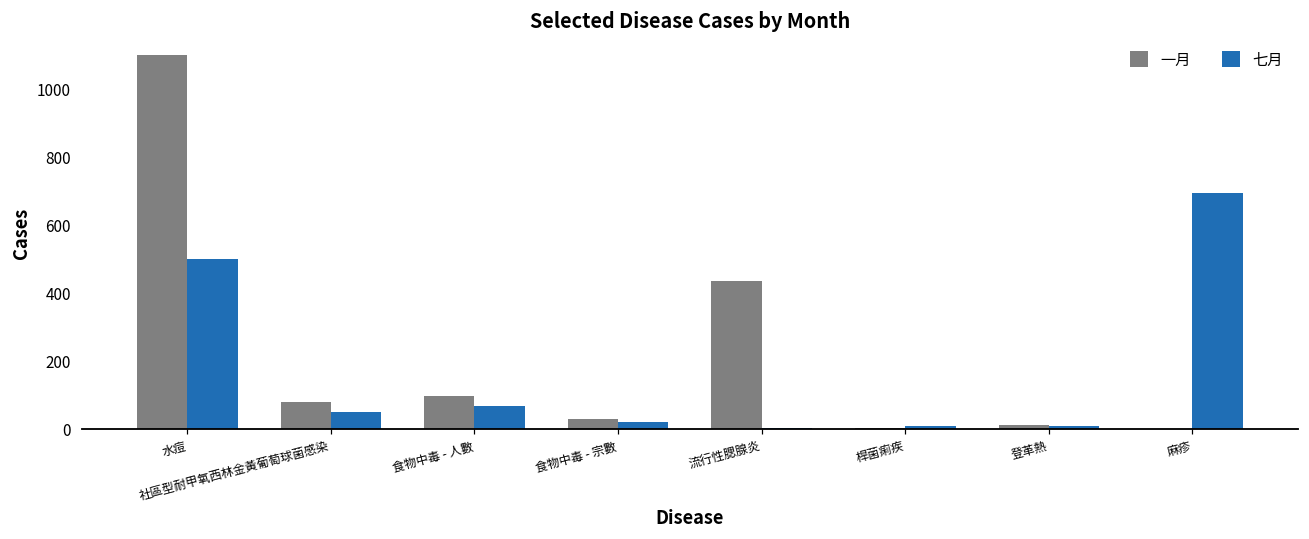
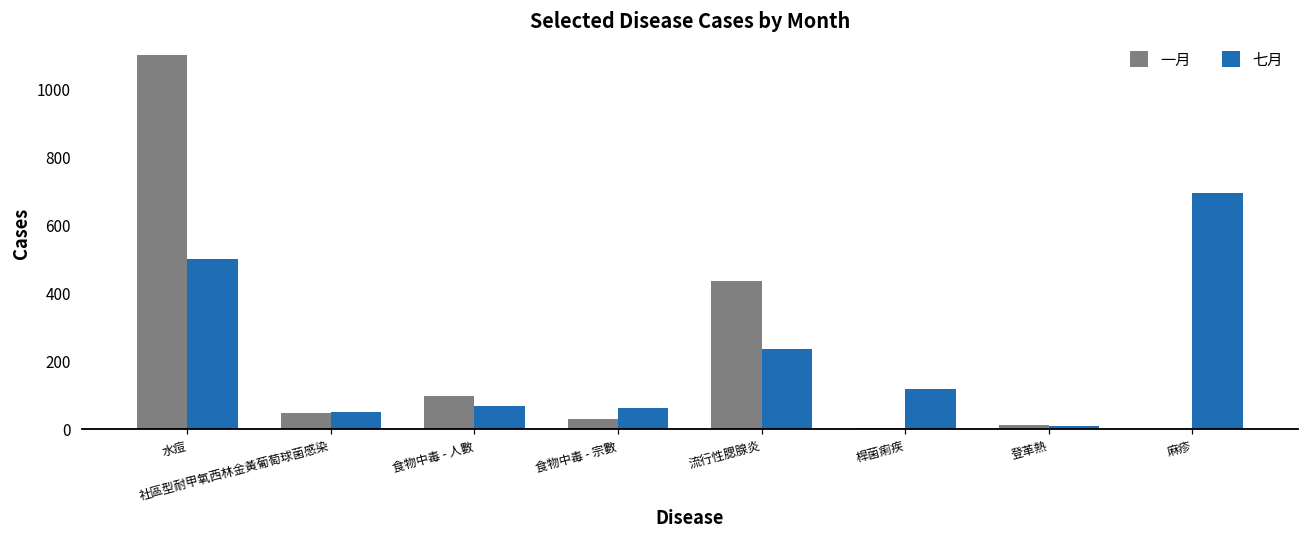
  {
    "一月": {
      "水痘": 1100,
-     "社區型耐甲氧西林金黃葡萄球菌感染": 80,
+     "社區型耐甲氧西林金黃葡萄球菌感染": 50,
      "食物中毒 - 人數": 100,
      "食物中毒 - 宗數": 30,
      "流行性腮腺炎": 440,
      "登革熱": 10
    },
    "七月": {
      "水痘": 500,
      "社區型耐甲氧西林金黃葡萄球菌感染": 50,
      "食物中毒 - 人數": 70,
-     "食物中毒 - 宗數": 20,
-     "流行性腮腺炎": 10,
-     "桿菌痢疾": 10,
+     "食物中毒 - 宗數": 60,
+     "流行性腮腺炎": 240,
+     "桿菌痢疾": 120,
      "登革熱": 10,
      "麻疹": 700
    }
  }
